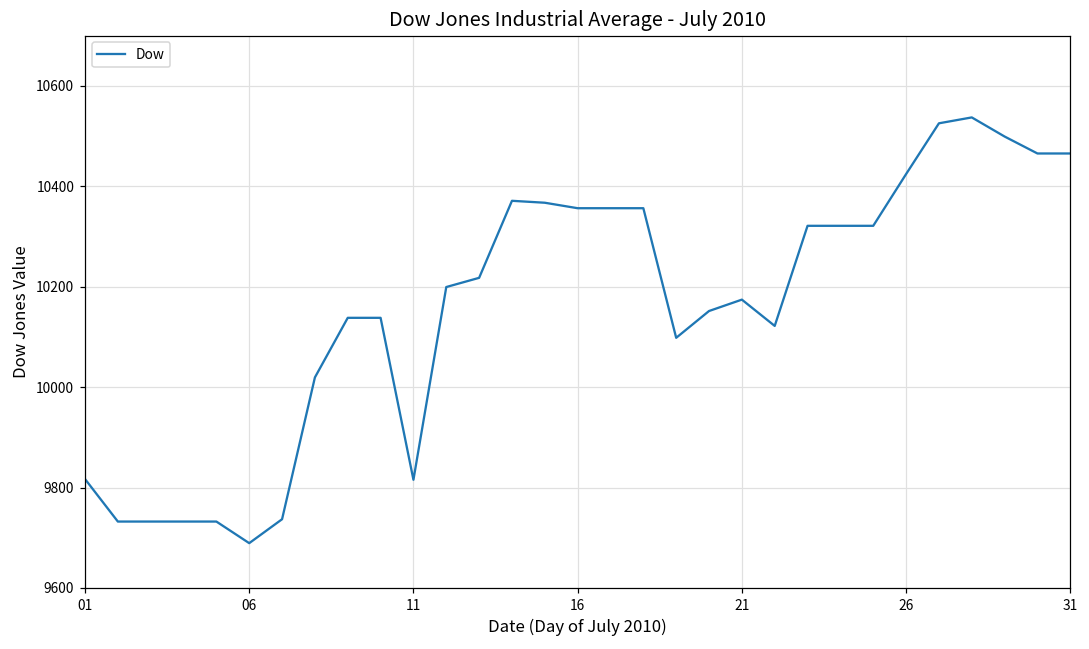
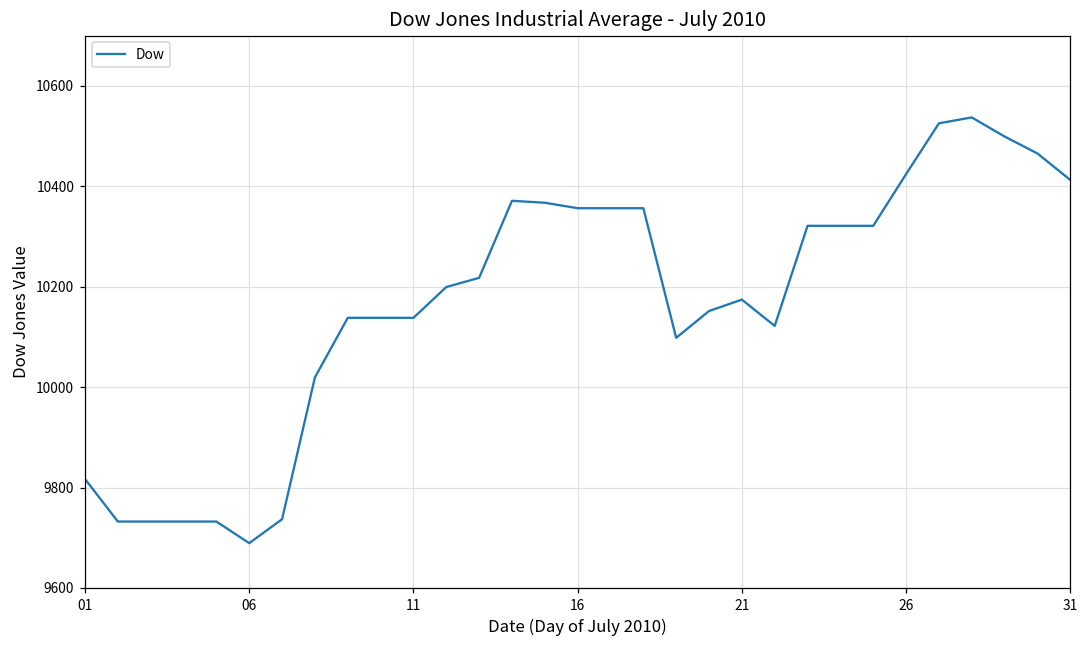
  {
    "01": 9820,
    "06": 9690,
-   "11": 9820,
+   "11": 10140,
    "16": 10360,
    "21": 10170,
    "26": 10420,
-   "31": 10470
+   "31": 10410
  }
